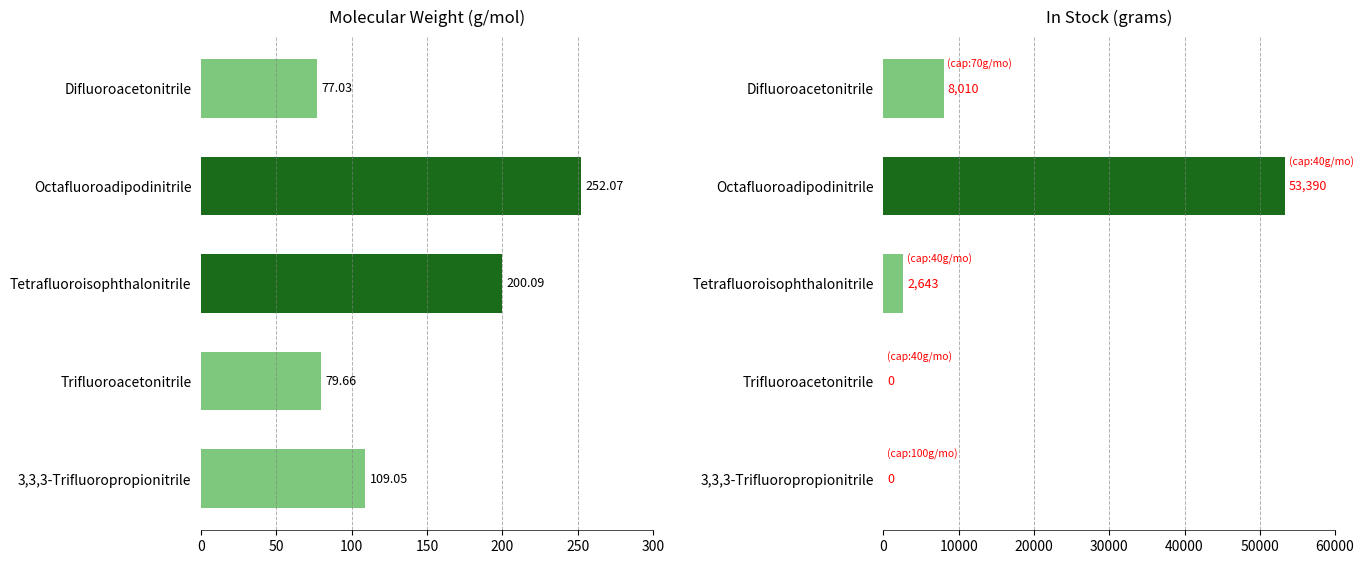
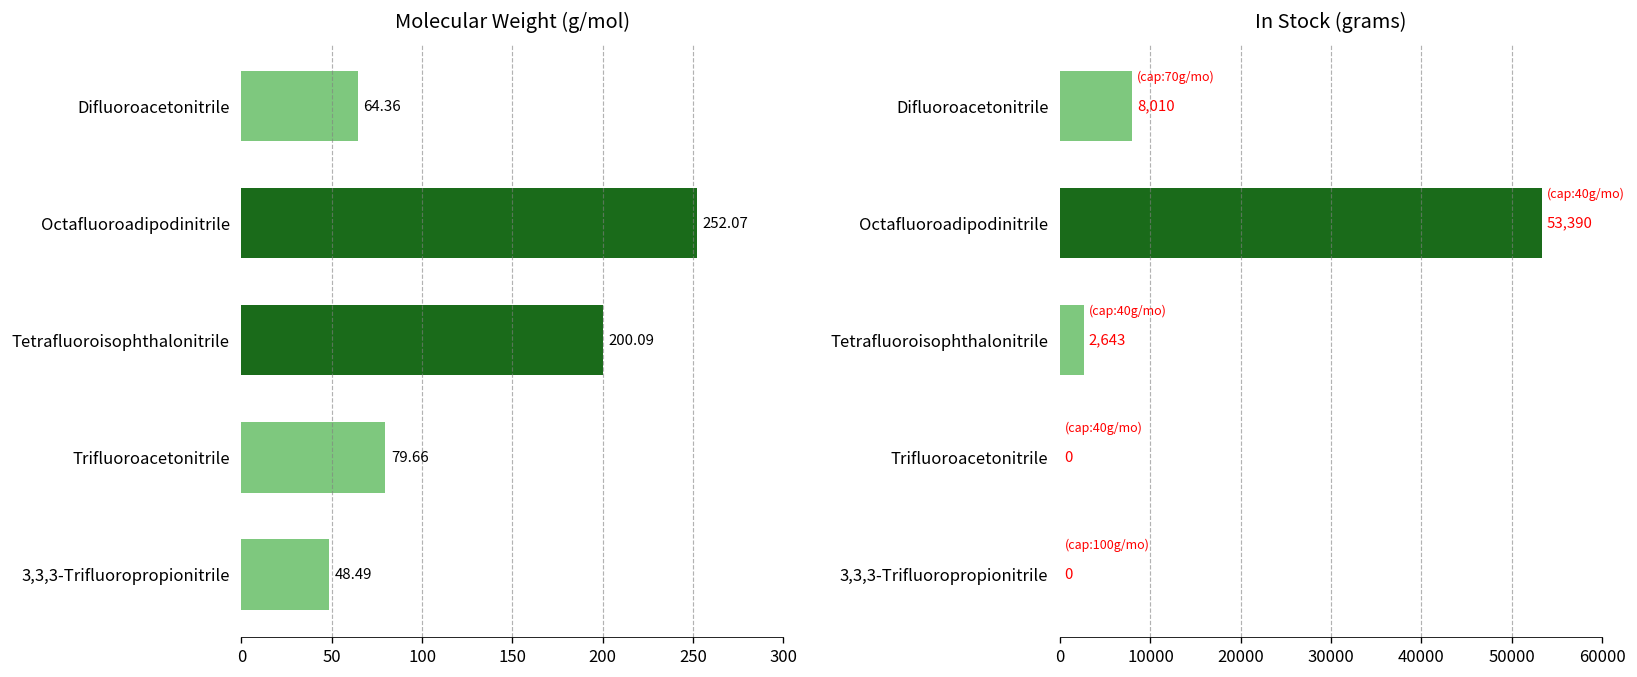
  {
    "Molecular Weight (g/mol)": {
-     "Difluoroacetonitrile": "77.03",
+     "Difluoroacetonitrile": "64.36",
      "Octafluoroadipodinitrile": "252.07",
      "Tetrafluoroisophthalonitrile": "200.09",
      "Trifluoroacetonitrile": "79.66",
-     "3,3,3-Trifluoropropionitrile": "109.05"
+     "3,3,3-Trifluoropropionitrile": "48.49"
    },
    "In Stock (grams)": {
      "Difluoroacetonitrile": "8,010",
      "Octafluoroadipodinitrile": "53,390",
      "Tetrafluoroisophthalonitrile": "2,643",
      "Trifluoroacetonitrile": "0",
      "3,3,3-Trifluoropropionitrile": "0"
    }
  }
